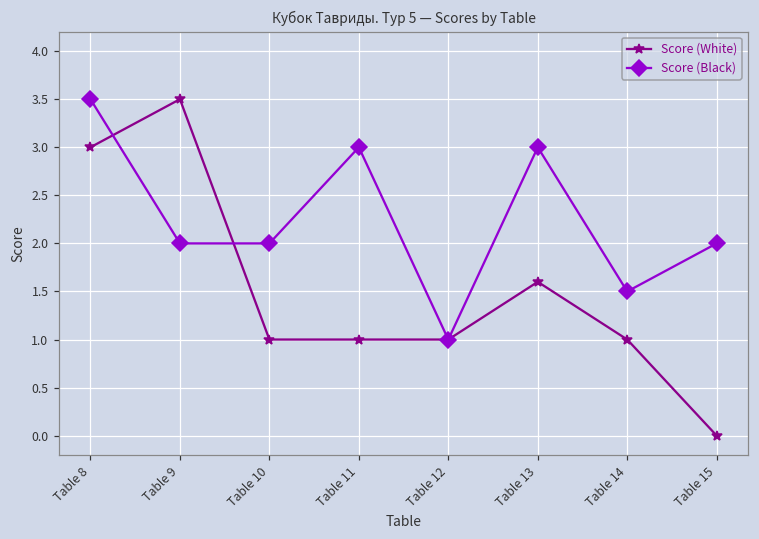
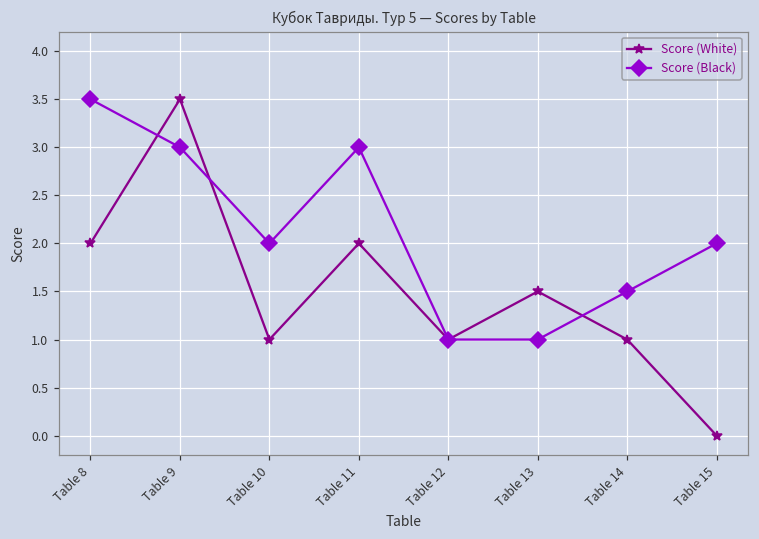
  {
    "Score (White)": {
-     "Table 8": 3,
+     "Table 8": 2,
      "Table 9": 3.5,
      "Table 10": 1.0,
-     "Table 11": 1,
-     "Table 13": 1.6,
+     "Table 11": 2,
+     "Table 13": 1.5,
      "Table 14": 1.0,
      "Table 15": 0.0
    },
    "Score (Black)": {
      "Table 8": 3.5,
-     "Table 9": 2,
+     "Table 9": 3,
      "Table 10": 2,
      "Table 11": 3,
-     "Table 13": 3,
+     "Table 13": 1,
      "Table 14": 1.5,
      "Table 15": 2
    }
  }
